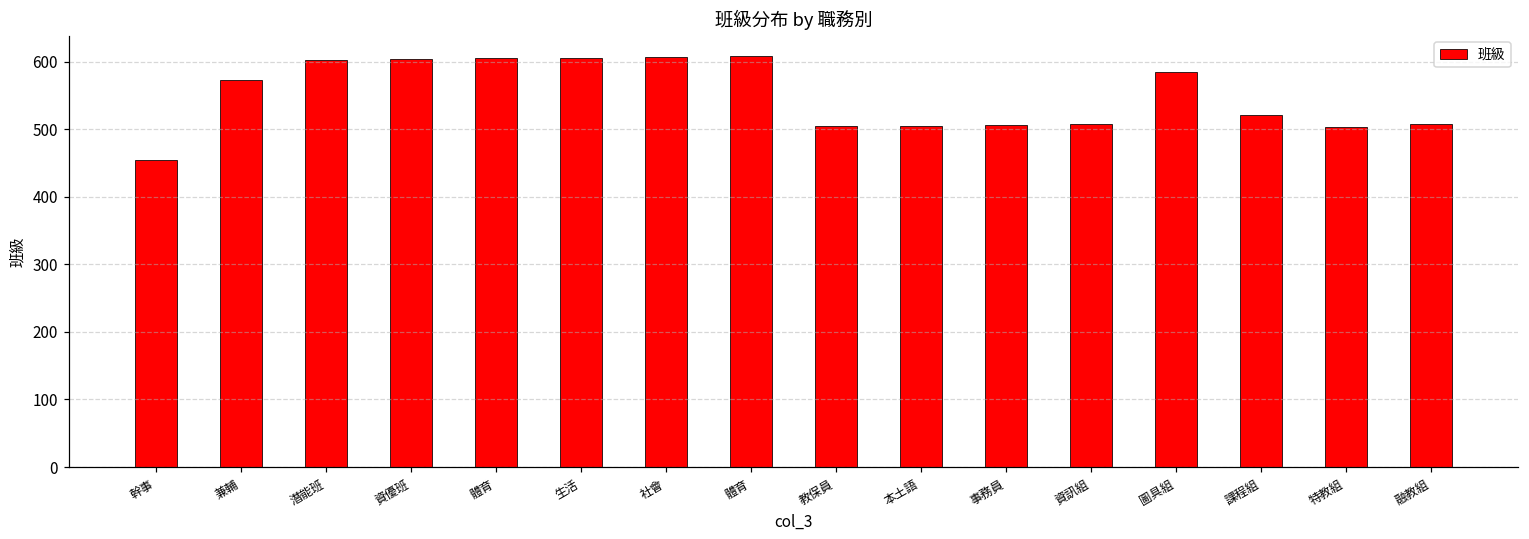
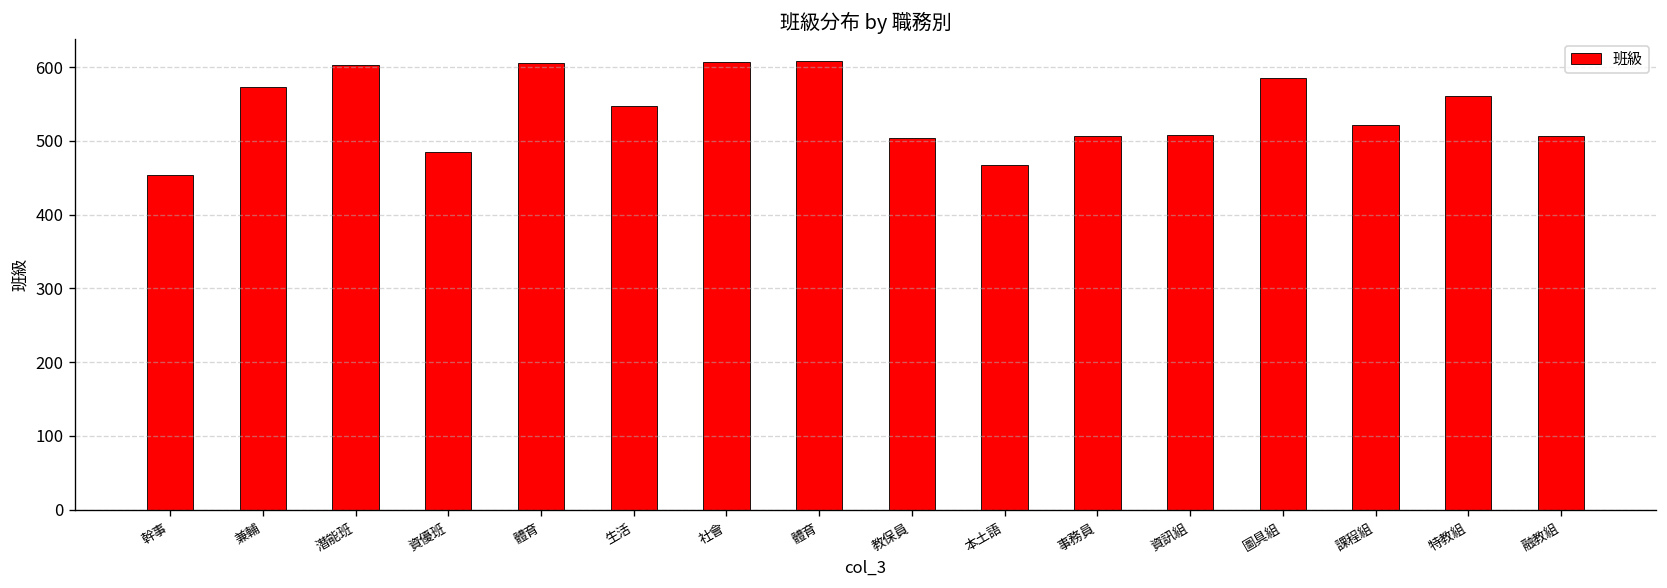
  {
    "幹事": 450,
    "兼輔": 570,
    "潛能班": 600,
-   "資優班": 600,
-   "生活": 610,
+   "資優班": 490,
+   "生活": 550,
    "社會": 610,
    "教保員": 500,
-   "本土語": 510,
+   "本土語": 470,
    "事務員": 510,
    "資訊組": 510,
    "圖具組": 590,
    "課程組": 520,
-   "特教組": 500,
+   "特教組": 560,
    "融教組": 510
  }
